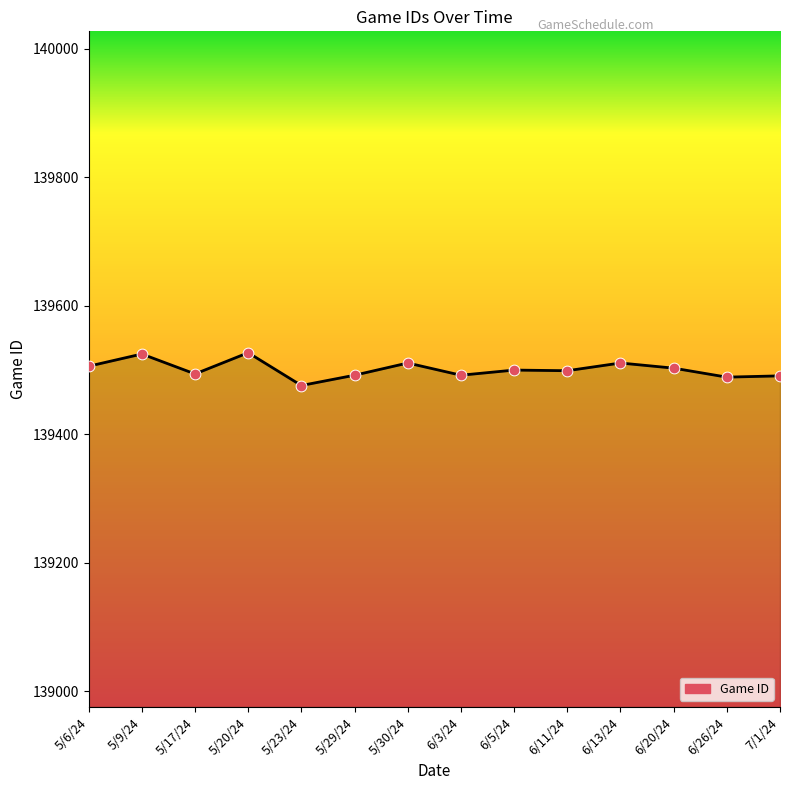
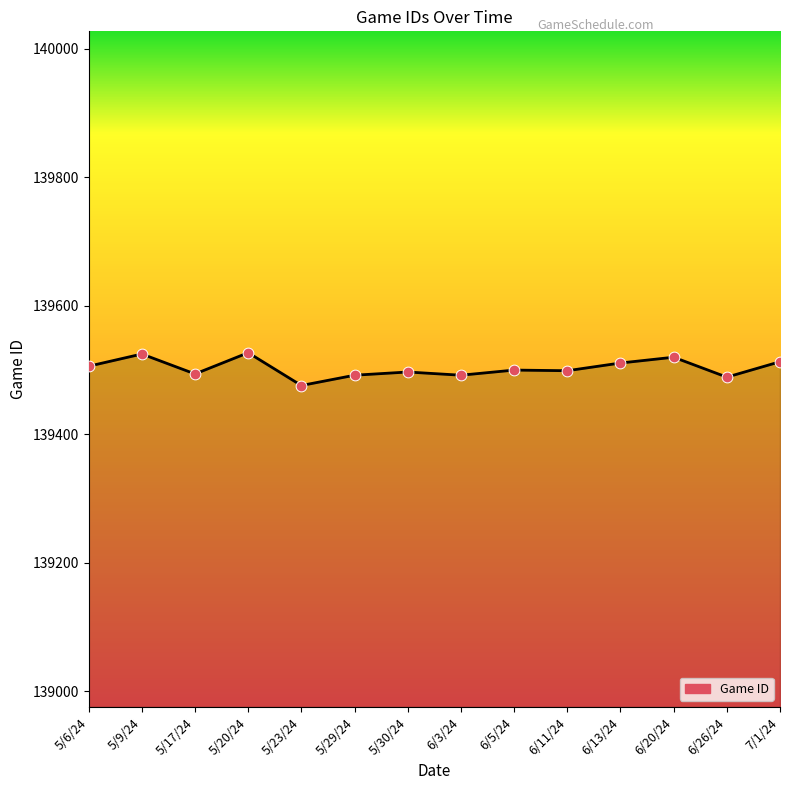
  {
    "5/6/24": 139510,
    "5/9/24": 139530,
    "5/17/24": 139490,
    "5/20/24": 139530,
    "5/23/24": 139480,
    "5/29/24": 139490,
-   "5/30/24": 139510,
+   "5/30/24": 139500,
    "6/3/24": 139490,
    "6/5/24": 139500,
    "6/11/24": 139500,
    "6/13/24": 139510,
-   "6/20/24": 139500,
+   "6/20/24": 139520,
    "6/26/24": 139490,
-   "7/1/24": 139490
+   "7/1/24": 139510
  }
